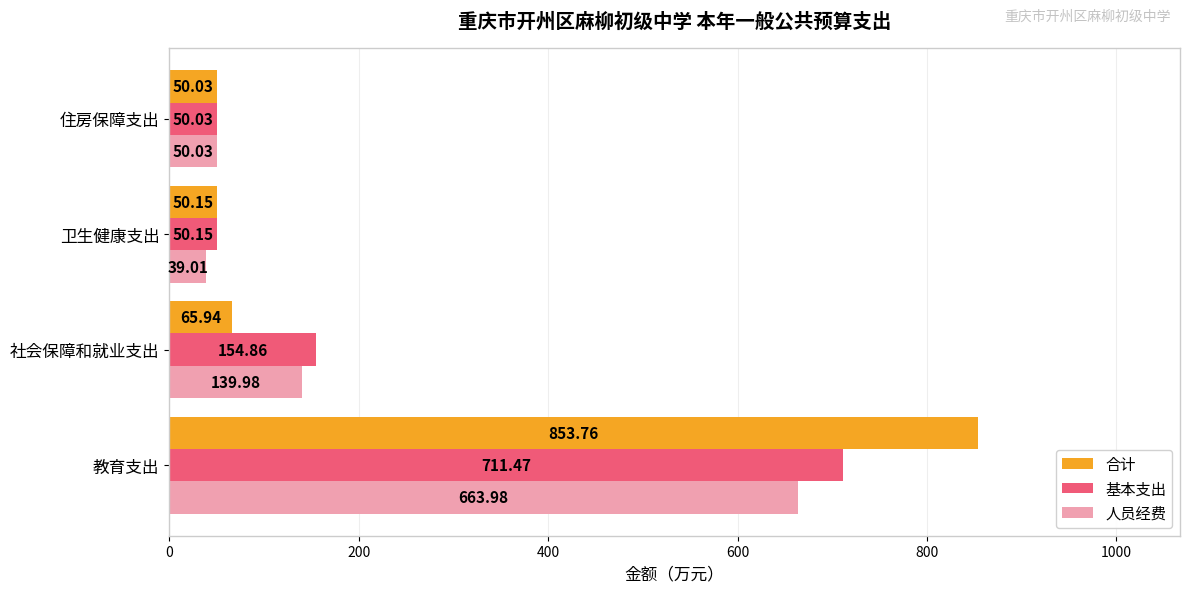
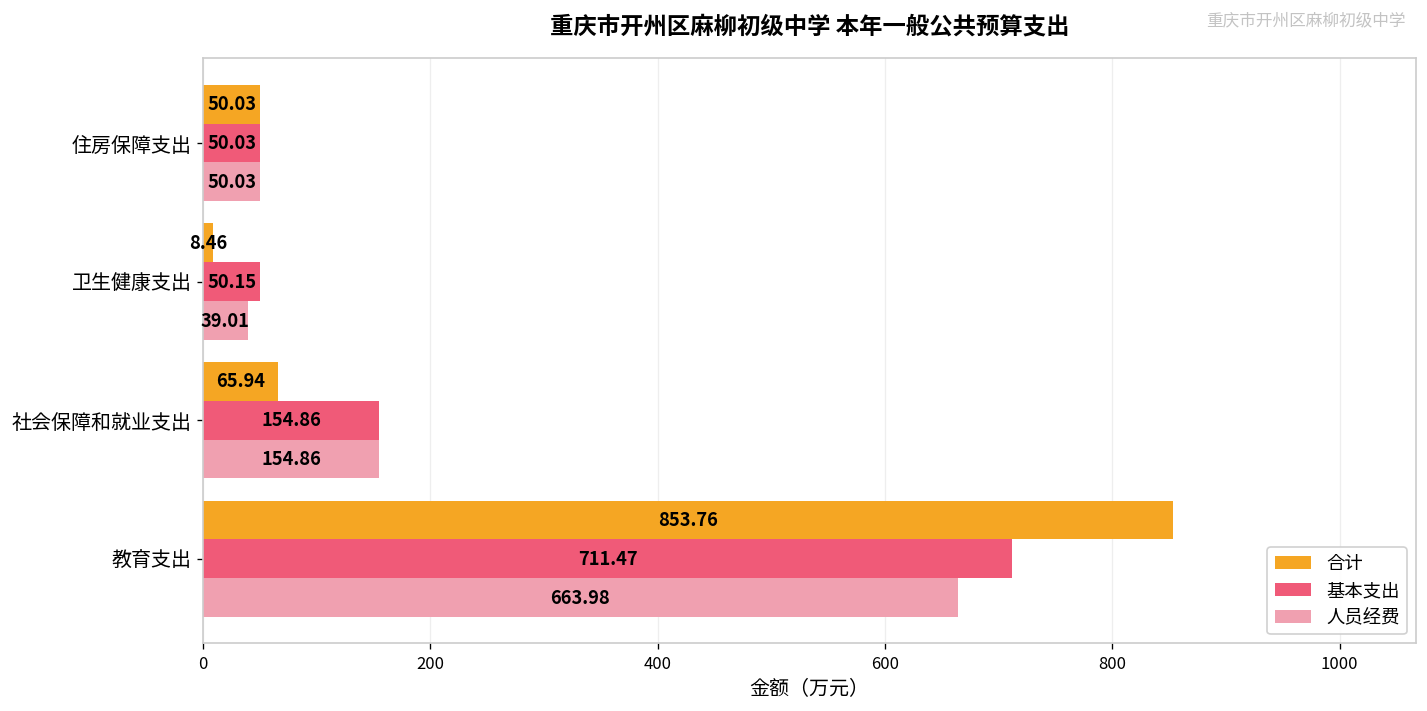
  {
    "合计": {
      "住房保障支出": 50.03,
-     "卫生健康支出": 50.15,
+     "卫生健康支出": 8.46,
      "社会保障和就业支出": 65.94,
      "教育支出": 853.76
    },
    "基本支出": {
      "住房保障支出": 50.03,
      "卫生健康支出": 50.15,
      "社会保障和就业支出": 154.86,
      "教育支出": 711.47
    },
    "人员经费": {
      "住房保障支出": 50.03,
      "卫生健康支出": 39.01,
-     "社会保障和就业支出": 139.98,
+     "社会保障和就业支出": 154.86,
      "教育支出": 663.98
    }
  }
